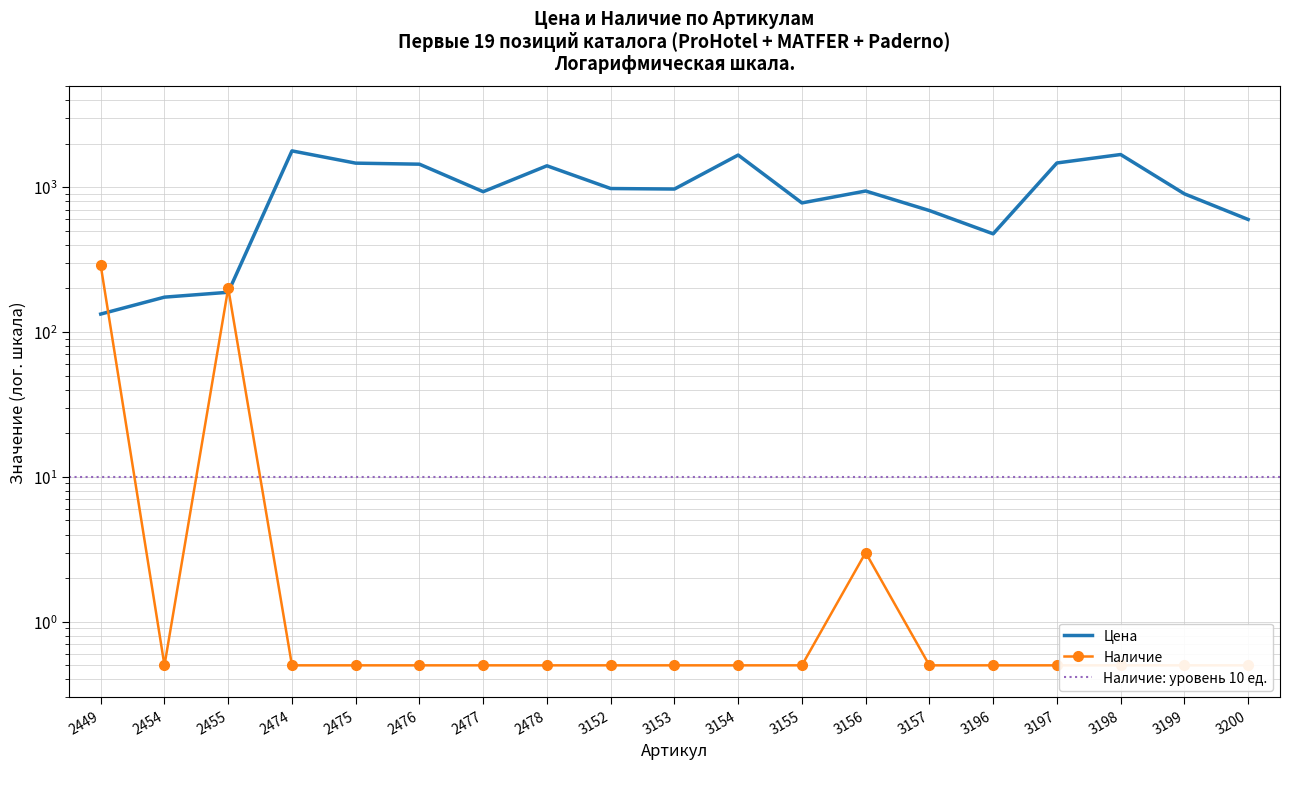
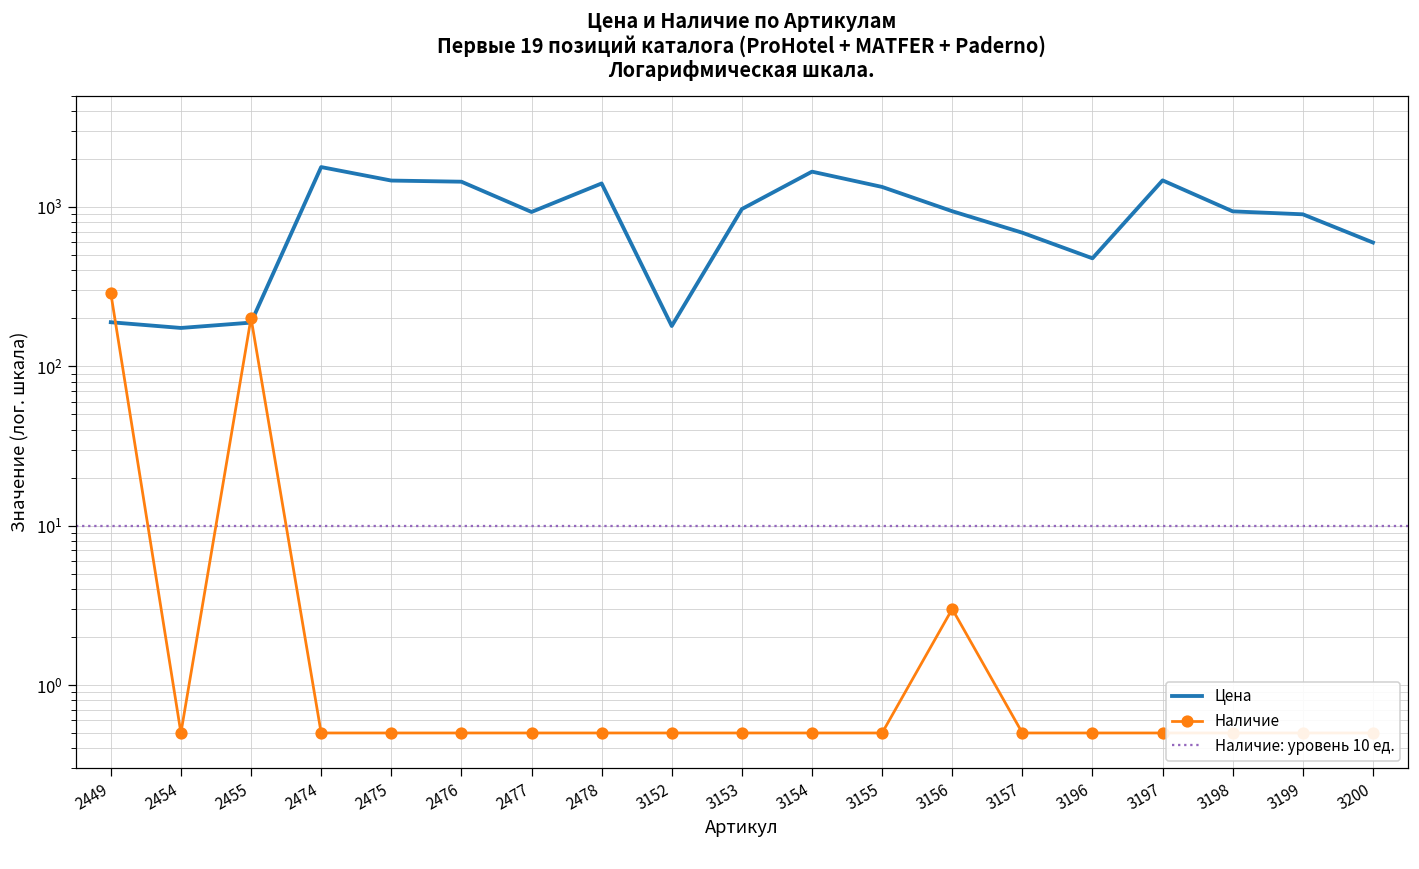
  {
    "Цена": {
-     "2449": 130,
+     "2449": 190,
      "2454": 170,
      "2455": 190,
      "2474": 1800,
      "2475": 1500,
      "2476": 1400,
      "2477": 900,
      "2478": 1400,
-     "3152": 1000,
+     "3152": 180,
      "3153": 1000,
      "3154": 1700,
-     "3155": 800,
+     "3155": 1300,
      "3156": 900,
      "3157": 700,
      "3196": 480,
      "3197": 1500,
-     "3198": 1700,
+     "3198": 900,
      "3199": 900,
      "3200": 600
    },
    "Наличие": {
      "2449": 290,
      "2454": 0.50,
      "2455": 200,
      "2474": 0.50,
      "2475": 0.50,
      "2476": 0.50,
      "2477": 0.50,
      "2478": 0.50,
      "3152": 0.50,
      "3153": 0.50,
      "3154": 0.50,
      "3155": 0.50,
      "3156": 3,
      "3157": 0.50,
      "3196": 0.50,
      "3197": 0.50
    }
  }
